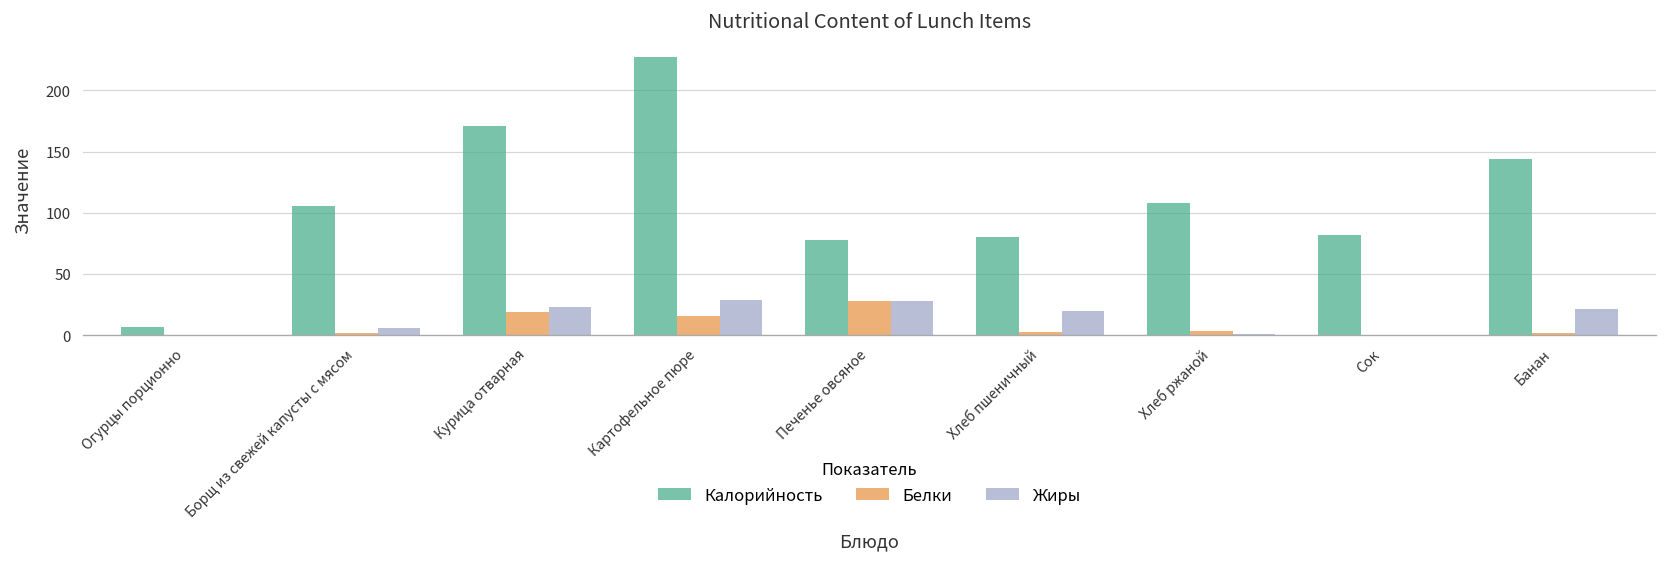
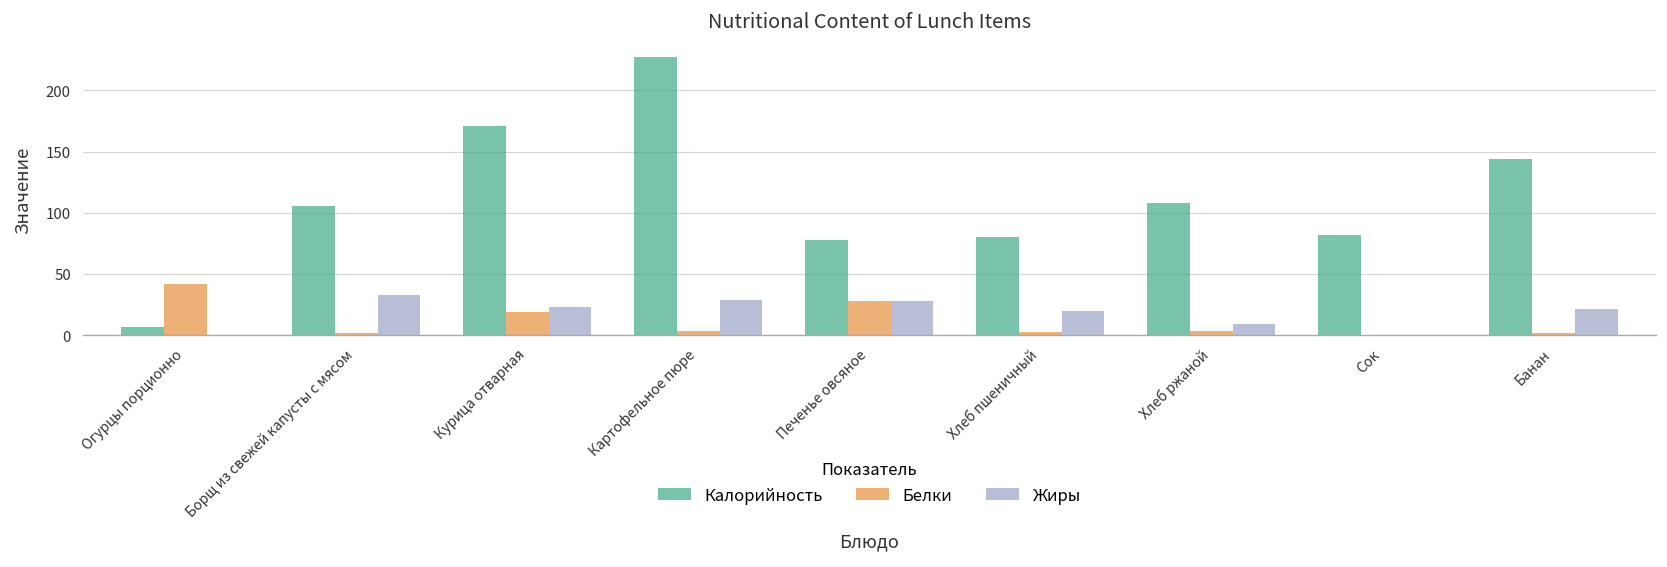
  {
    "Калорийность": {
      "Огурцы порционно": 7,
      "Борщ из свежей капусты с мясом": 106,
      "Курица отварная": 171,
      "Картофельное пюре": 227,
      "Печенье овсяное": 78,
      "Хлеб пшеничный": 80,
      "Хлеб ржаной": 108,
      "Сок": 82,
      "Банан": 144
    },
    "Белки": {
-     "Огурцы порционно": 0,
+     "Огурцы порционно": 42,
      "Курица отварная": 19,
-     "Картофельное пюре": 16,
+     "Картофельное пюре": 4,
      "Печенье овсяное": 28,
      "Хлеб пшеничный": 3,
      "Хлеб ржаной": 4
    },
    "Жиры": {
-     "Борщ из свежей капусты с мясом": 6,
+     "Борщ из свежей капусты с мясом": 33,
      "Курица отварная": 23,
      "Картофельное пюре": 29,
      "Печенье овсяное": 28,
      "Хлеб пшеничный": 20,
-     "Хлеб ржаной": 1,
+     "Хлеб ржаной": 9,
      "Сок": 0,
      "Банан": 22
    }
  }
